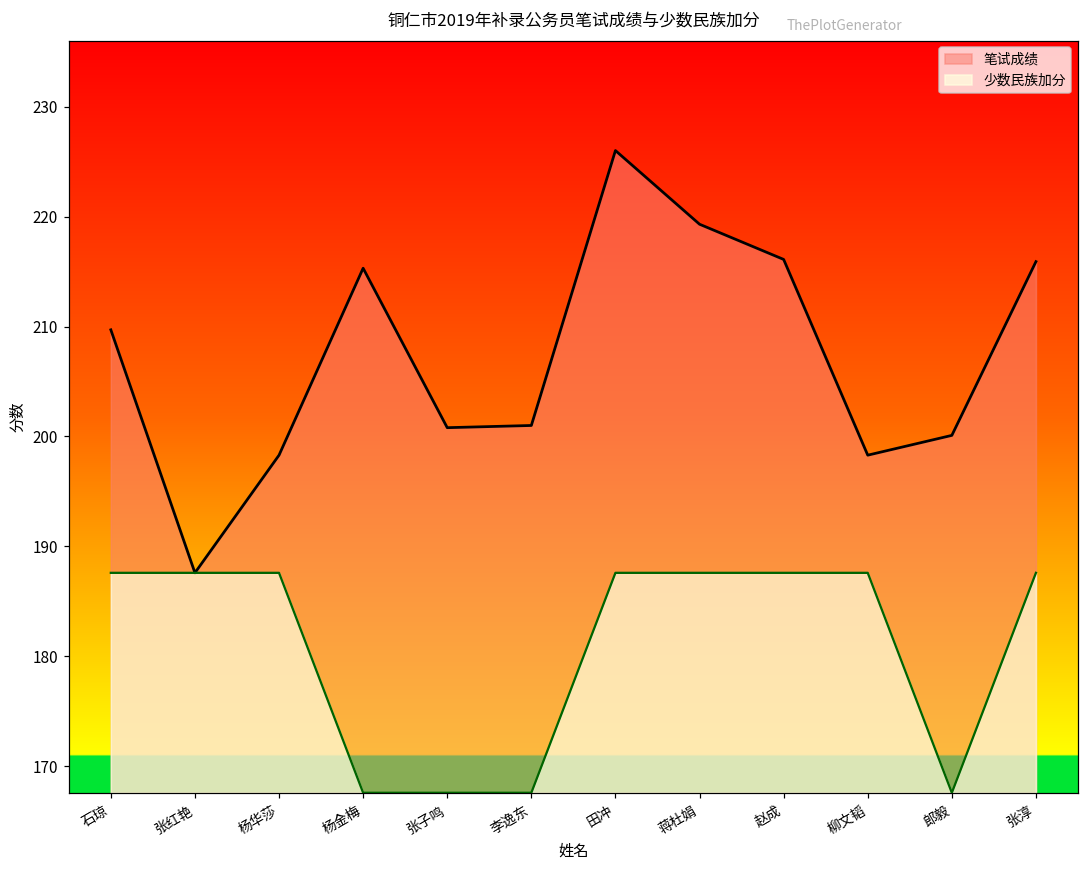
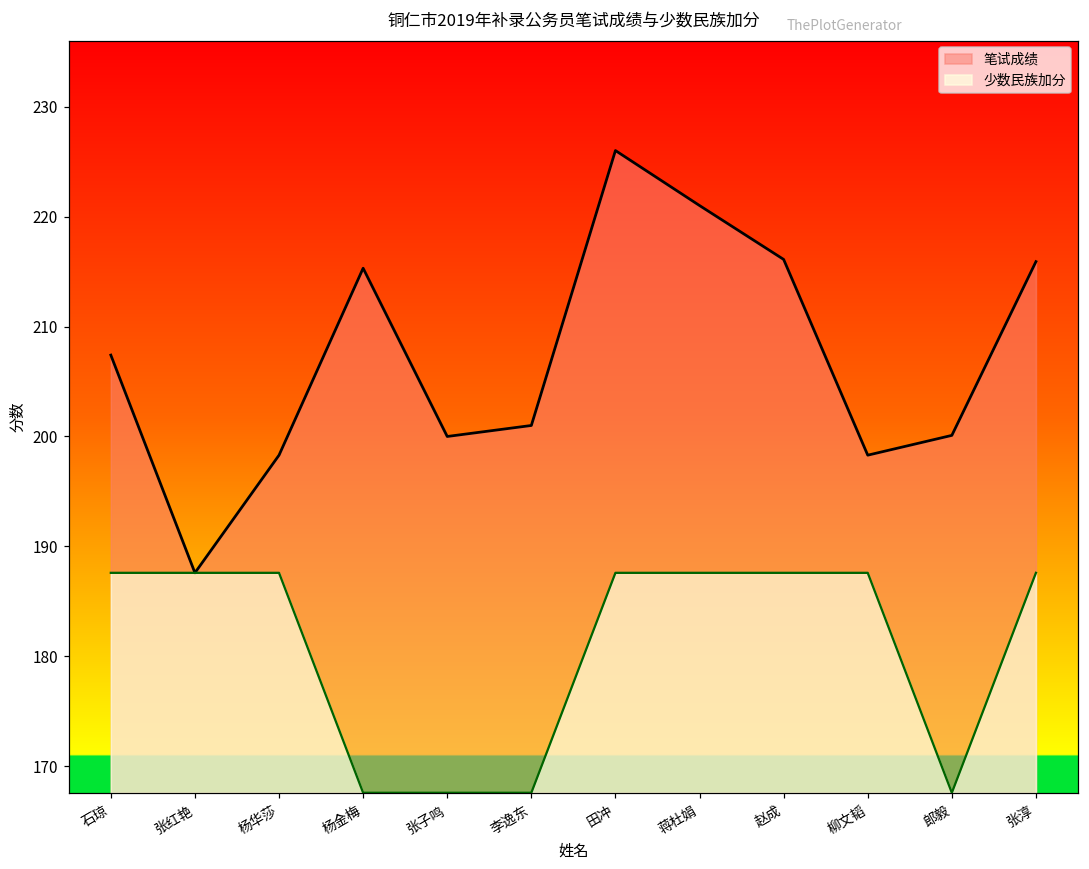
  {
    "笔试成绩": {
-     "石琼": 210,
+     "石琼": 207,
      "杨华莎": 198,
      "杨金梅": 215,
-     "张子鸣": 201,
+     "张子鸣": 200,
      "李逸东": 201,
      "田冲": 226,
-     "蒋杜娟": 219,
+     "蒋杜娟": 221,
      "赵成": 216,
      "柳文韬": 198,
      "郎毅": 200,
      "张淳": 216
    },
    "少数民族加分": {
      "石琼": 188,
      "杨华莎": 188,
      "杨金梅": 168,
      "张子鸣": 168,
      "李逸东": 168,
      "田冲": 188,
      "蒋杜娟": 188,
      "赵成": 188,
      "柳文韬": 188,
      "郎毅": 168,
      "张淳": 188
    }
  }
